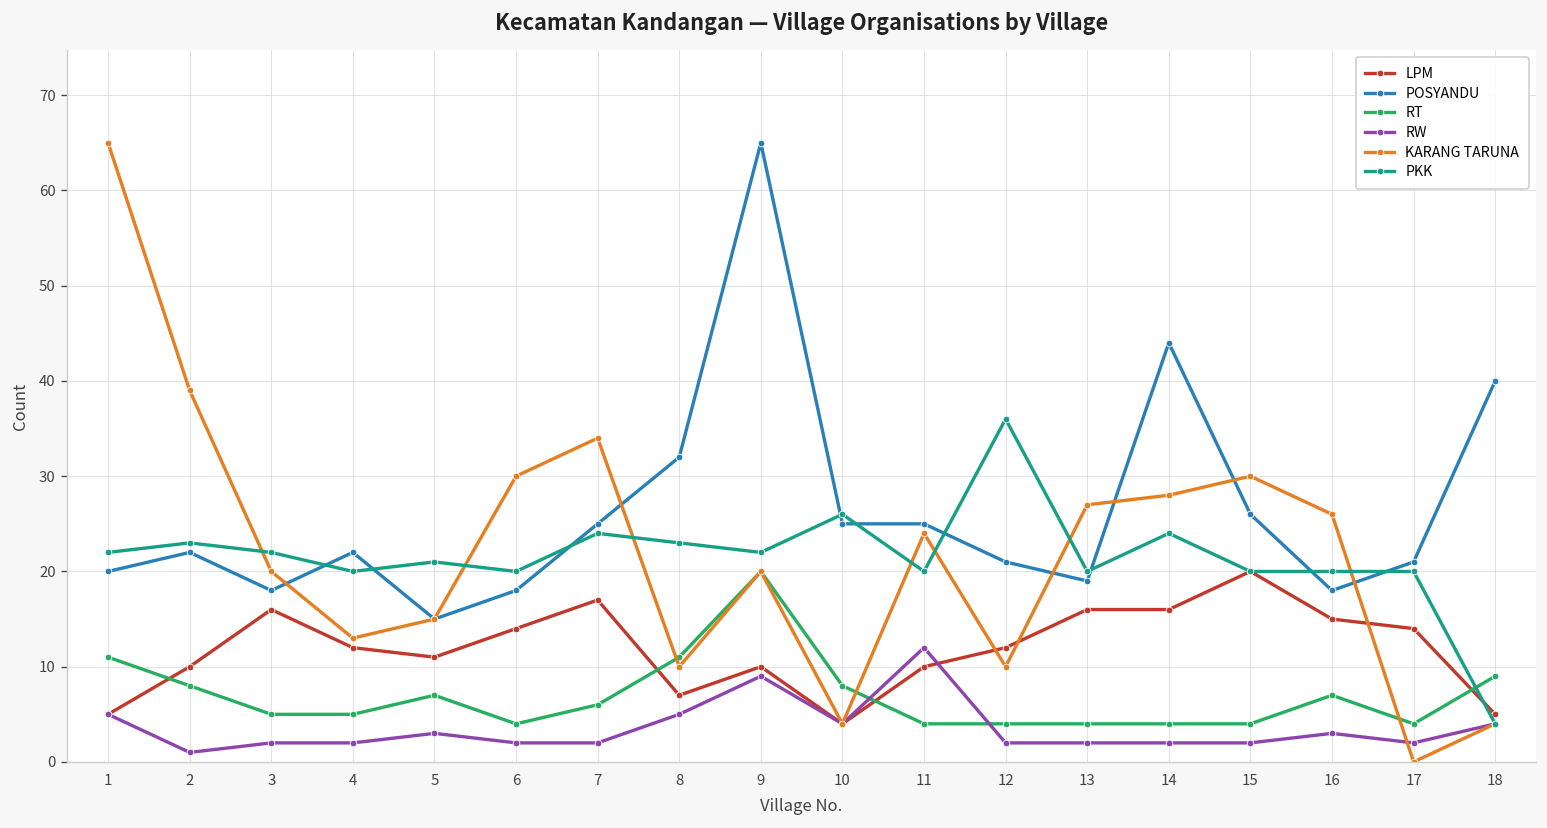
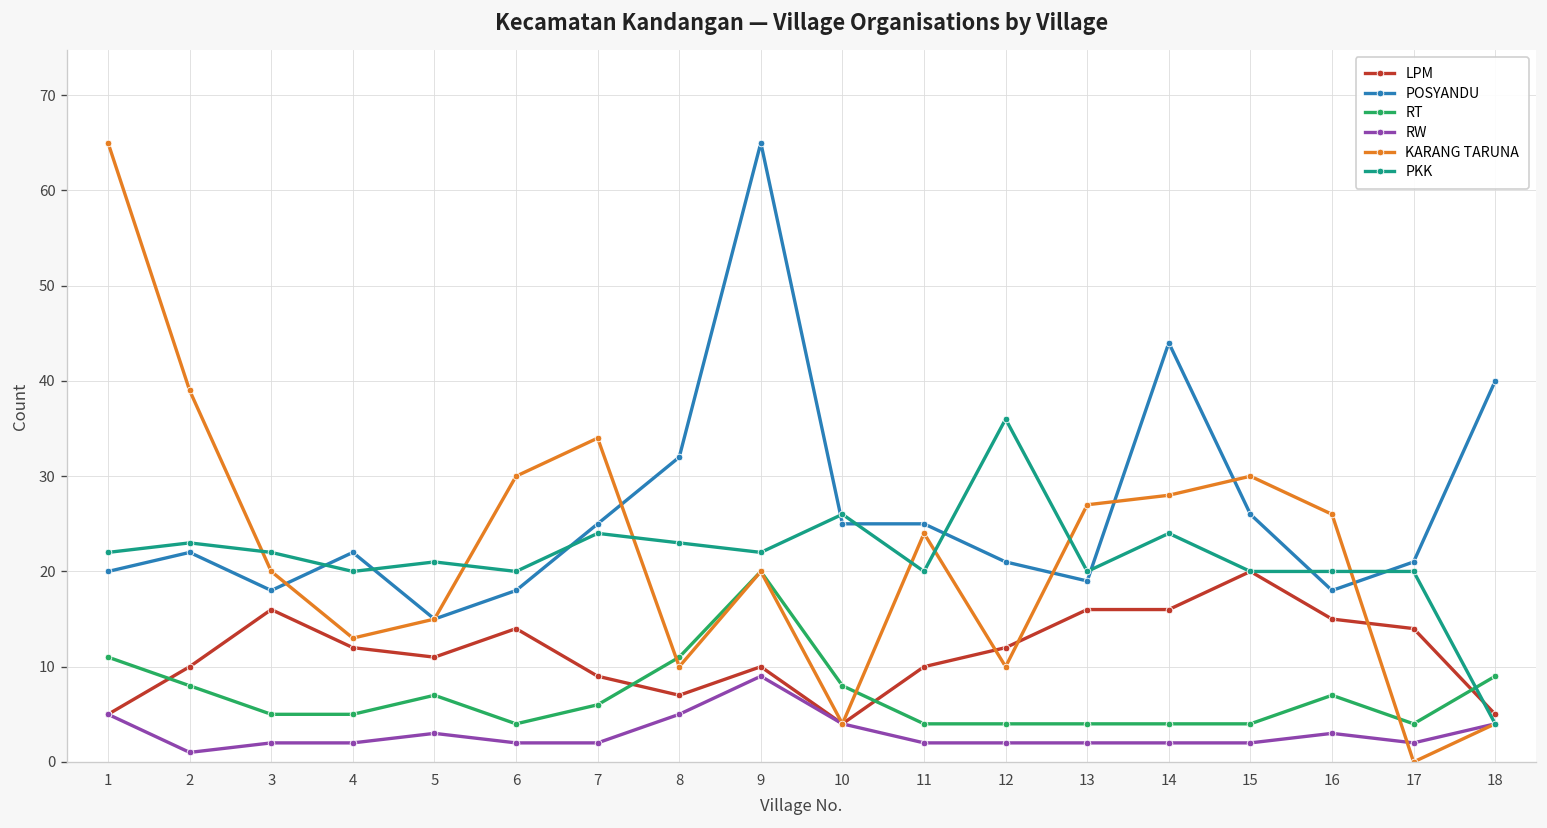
  {
    "LPM": {
      "2": 10,
      "3": 16,
      "4": 12,
      "5": 11,
      "6": 14,
-     "7": 17,
+     "7": 9,
      "8": 7,
      "9": 10,
      "11": 10,
      "12": 12,
      "13": 16,
      "14": 16,
      "16": 15,
      "17": 14,
      "18": 5
    },
    "POSYANDU": {
      "1": 20,
      "2": 22,
      "3": 18,
      "4": 22,
      "6": 18,
      "7": 25,
      "8": 32,
      "9": 65,
      "10": 25,
      "11": 25,
      "12": 21,
      "13": 19,
      "14": 44,
      "15": 26,
      "16": 18,
      "17": 21,
      "18": 40
    },
    "RW": {
      "2": 1,
      "3": 2,
      "4": 2,
      "5": 3,
      "6": 2,
      "7": 2,
      "8": 5,
      "9": 9,
-     "11": 12,
+     "11": 2,
      "12": 2,
      "13": 2,
      "14": 2,
      "15": 2,
      "16": 3,
      "17": 2
    },
    "KARANG TARUNA": {
      "1": 65,
      "2": 39,
      "3": 20,
      "4": 13,
      "6": 30,
      "7": 34,
      "8": 10,
      "11": 24,
      "12": 10,
      "13": 27,
      "14": 28,
      "15": 30,
      "16": 26,
      "17": 0
    }
  }
